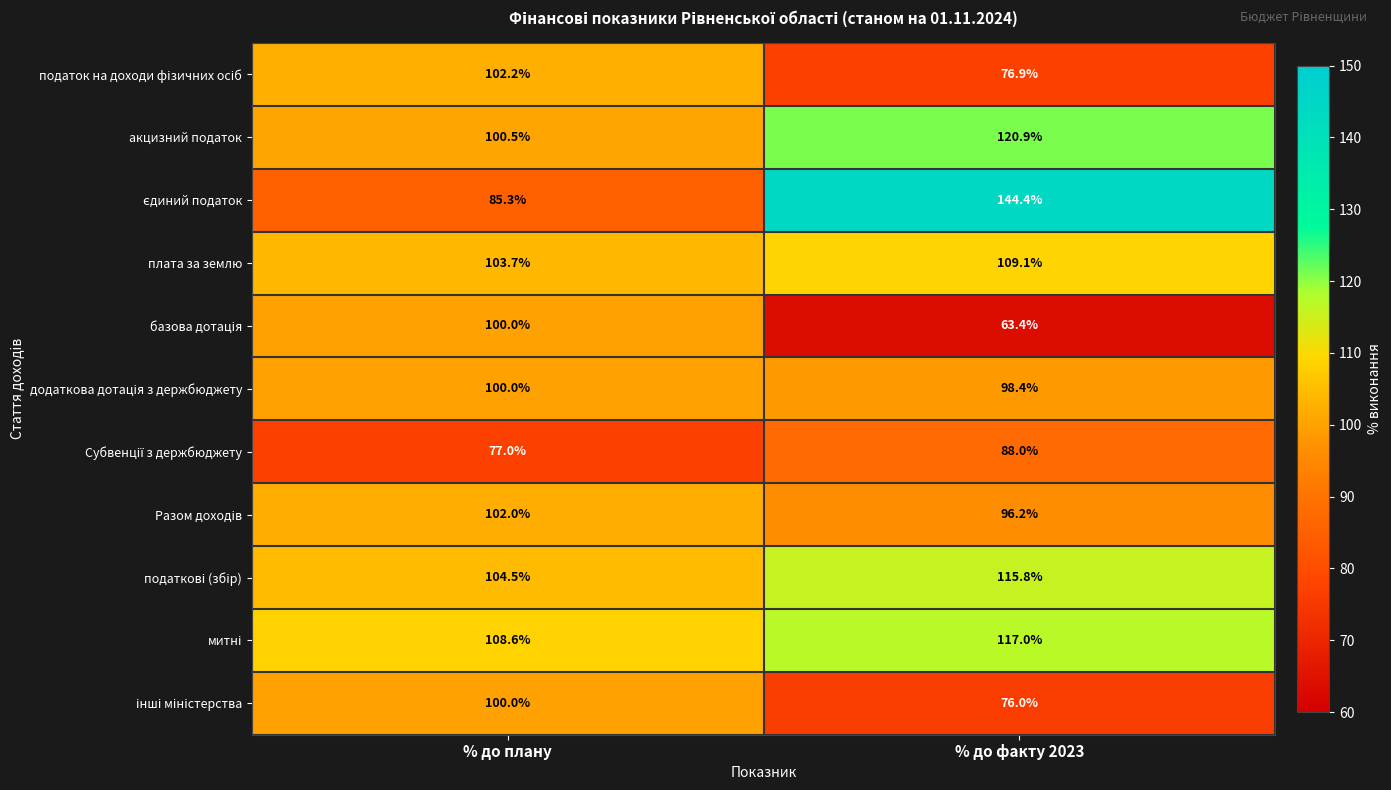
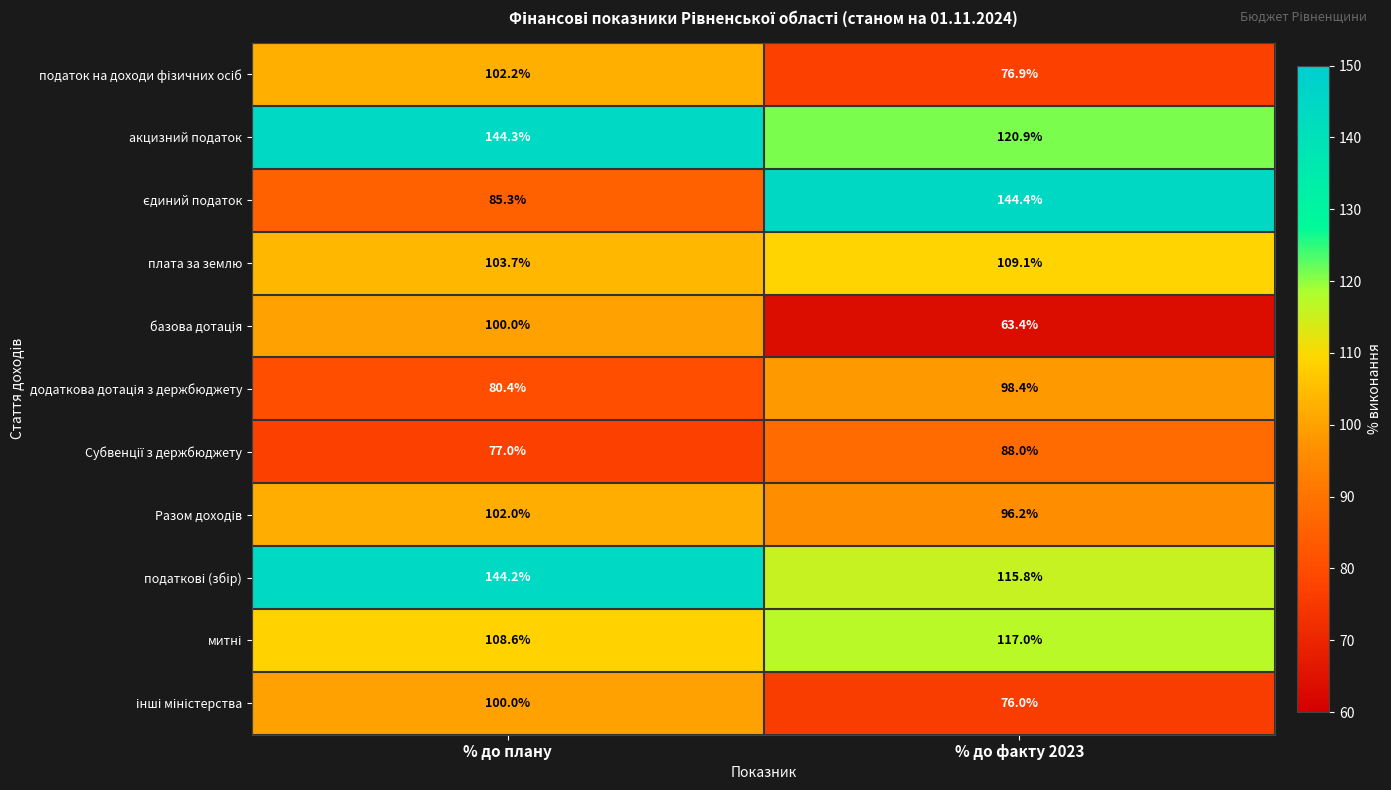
  {
    "податок на доходи фізичних осіб": {
      "% до плану": "102.2%",
      "% до факту 2023": "76.9%"
    },
    "акцизний податок": {
-     "% до плану": "100.5%",
+     "% до плану": "144.3%",
      "% до факту 2023": "120.9%"
    },
    "єдиний податок": {
      "% до плану": "85.3%",
      "% до факту 2023": "144.4%"
    },
    "плата за землю": {
      "% до плану": "103.7%",
      "% до факту 2023": "109.1%"
    },
    "базова дотація": {
      "% до плану": "100.0%",
      "% до факту 2023": "63.4%"
    },
    "додаткова дотація з держбюджету": {
-     "% до плану": "100.0%",
+     "% до плану": "80.4%",
      "% до факту 2023": "98.4%"
    },
    "Субвенції з держбюджету": {
      "% до плану": "77.0%",
      "% до факту 2023": "88.0%"
    },
    "Разом доходів": {
      "% до плану": "102.0%",
      "% до факту 2023": "96.2%"
    },
    "податкові (збір)": {
-     "% до плану": "104.5%",
+     "% до плану": "144.2%",
      "% до факту 2023": "115.8%"
    },
    "митні": {
      "% до плану": "108.6%",
      "% до факту 2023": "117.0%"
    },
    "інші міністерства": {
      "% до плану": "100.0%",
      "% до факту 2023": "76.0%"
    }
  }
